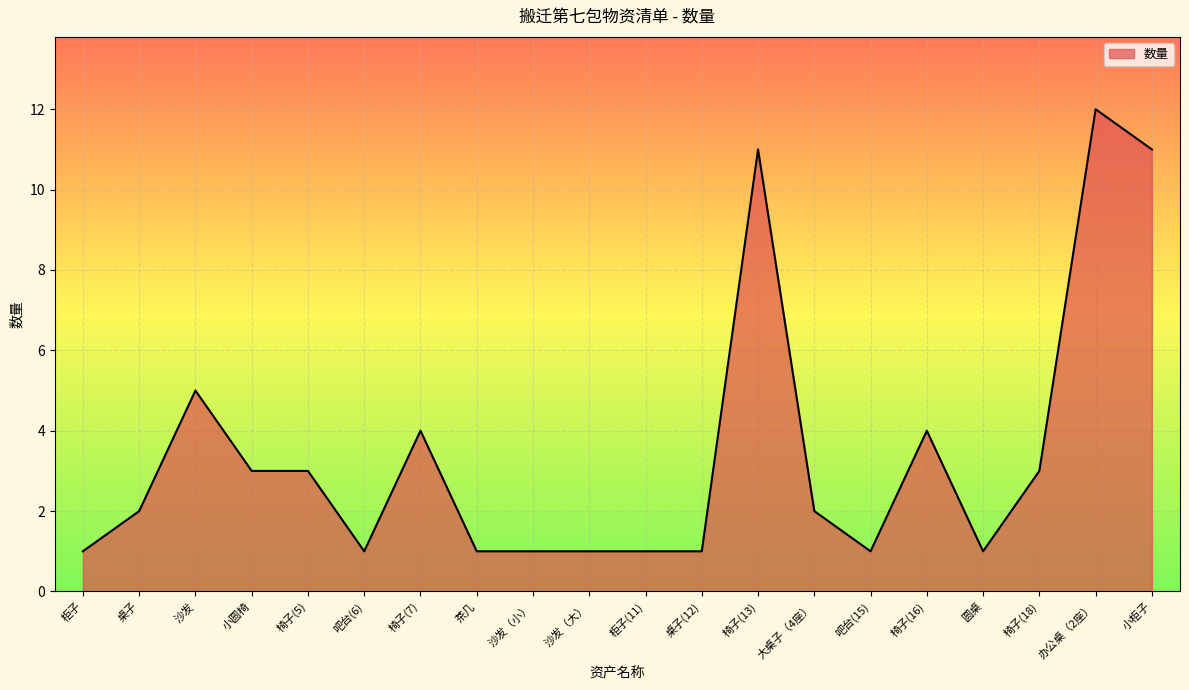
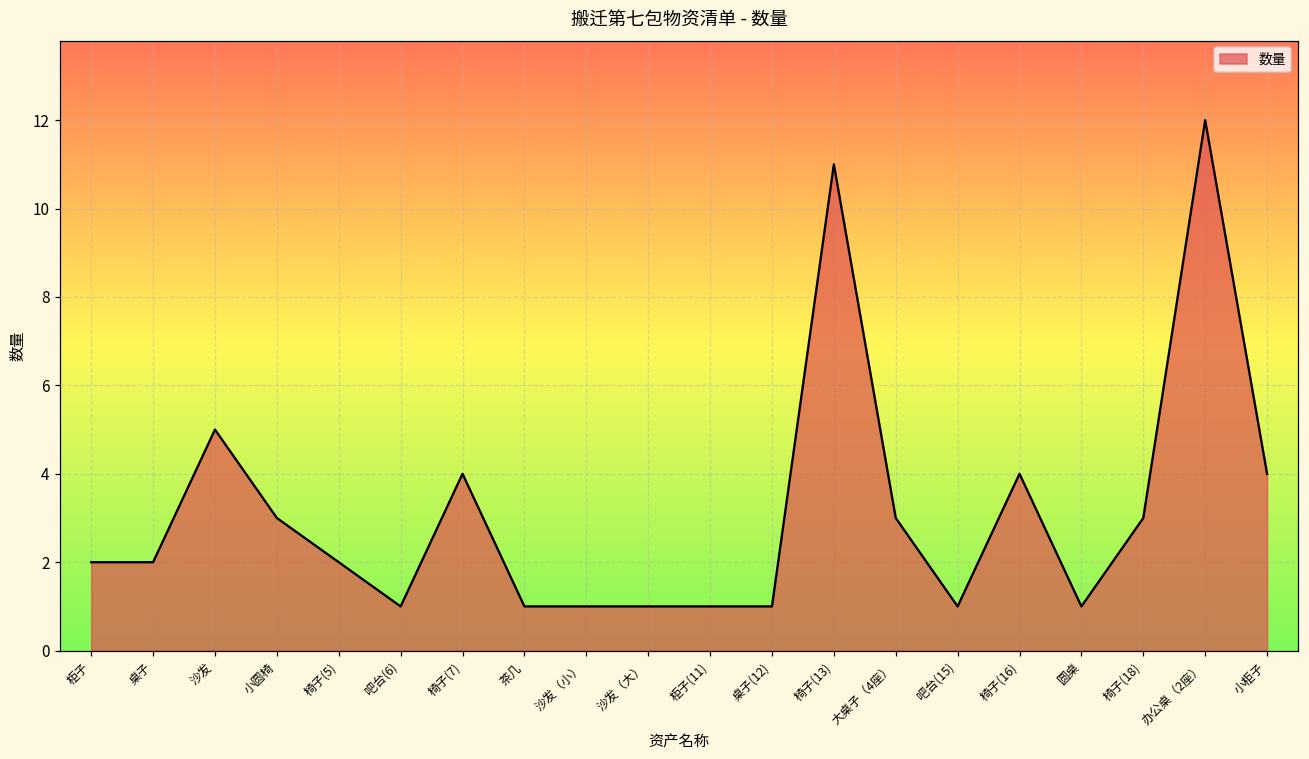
  {
-   "柜子": 1,
+   "柜子": 2,
    "桌子": 2,
    "沙发": 5,
    "小圆椅": 3,
-   "椅子(5)": 3,
+   "椅子(5)": 2,
    "吧台(6)": 1,
    "椅子(7)": 4,
    "茶几": 1,
    "沙发（小）": 1,
    "沙发（大）": 1,
    "柜子(11)": 1,
    "桌子(12)": 1,
    "椅子(13)": 11,
-   "大桌子（4座）": 2,
+   "大桌子（4座）": 3,
    "吧台(15)": 1,
    "椅子(16)": 4,
    "圆桌": 1,
    "椅子(18)": 3,
    "办公桌（2座）": 12,
-   "小柜子": 11
+   "小柜子": 4
  }
